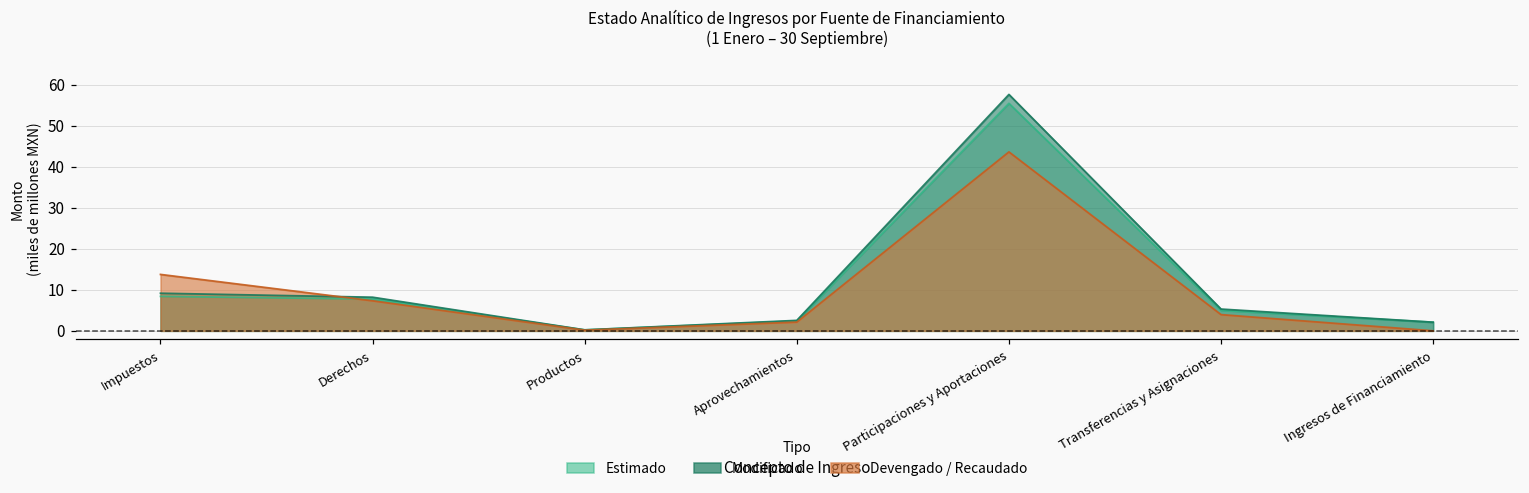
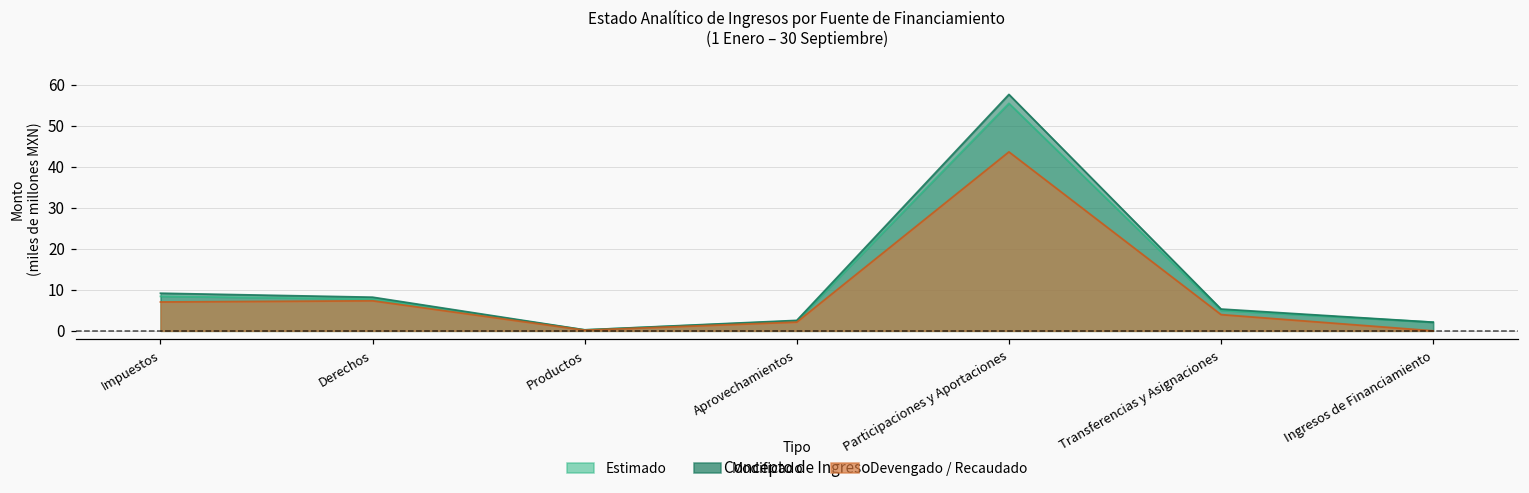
  {
    "Estimado": {
      "Impuestos": 8,
      "Participaciones y Aportaciones": 55
    },
    "Modificado": {
      "Impuestos": 9,
      "Participaciones y Aportaciones": 58
    },
    "Devengado / Recaudado": {
-     "Impuestos": 14,
+     "Impuestos": 7,
      "Participaciones y Aportaciones": 44,
      "Transferencias y Asignaciones": 4,
      "Ingresos de Financiamiento": 0
    }
  }
